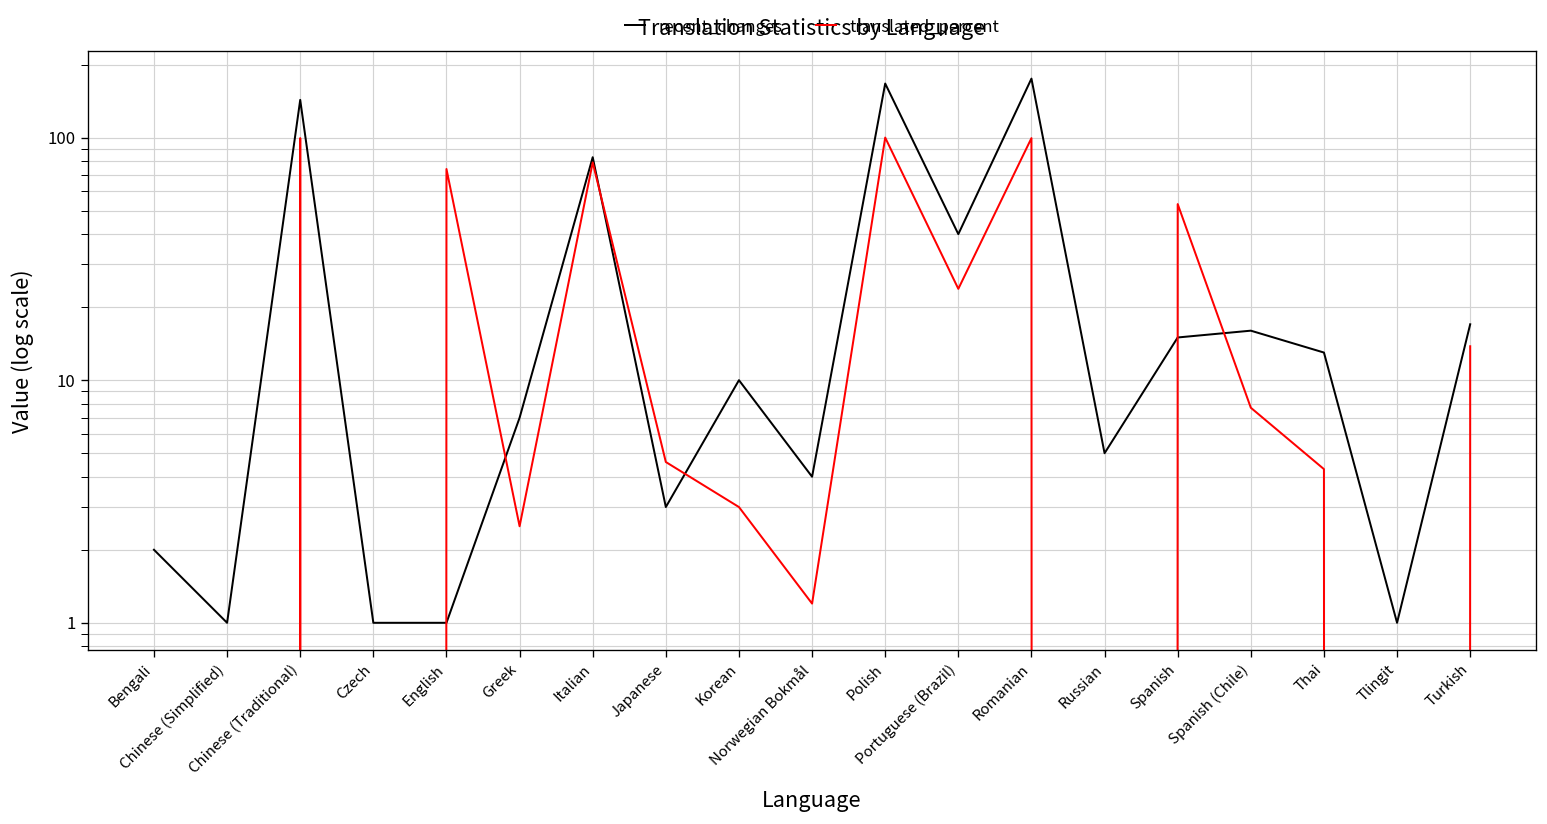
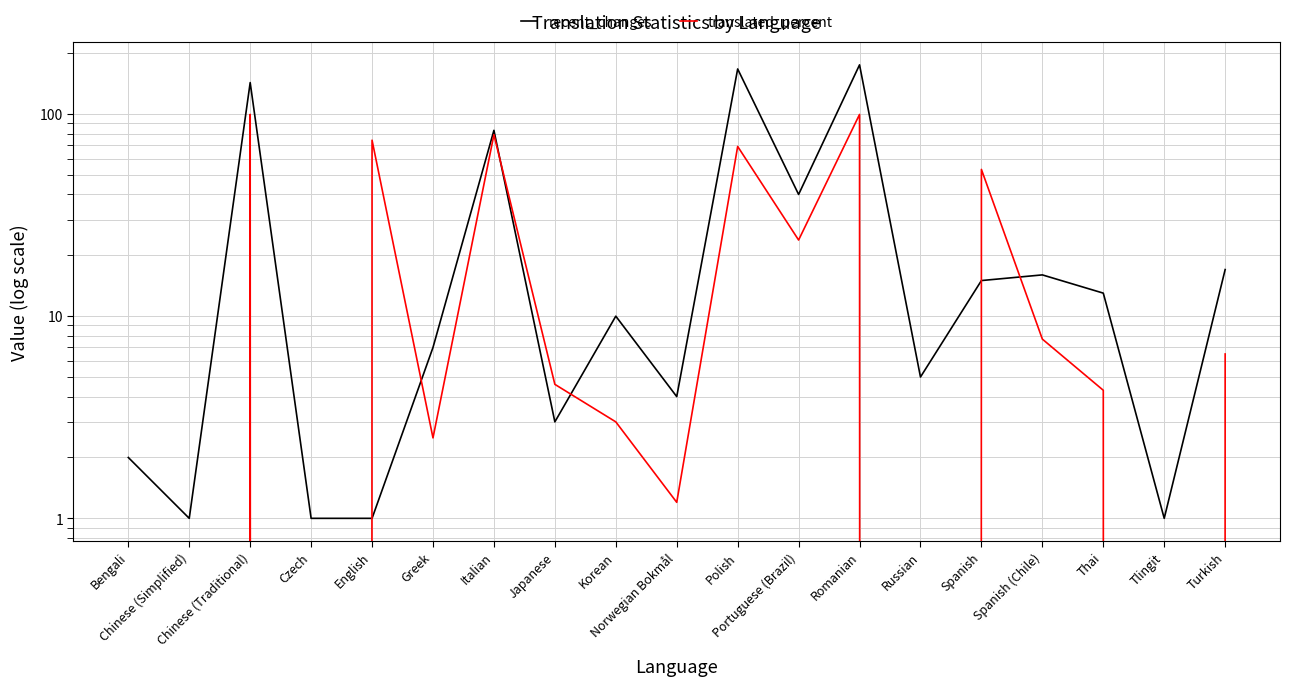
  {
    "recent_changes": {
      "Bengali": 2.0,
      "Chinese (Simplified)": 1.0,
      "Chinese (Traditional)": 140,
      "Czech": 1.0,
      "English": 1.0,
      "Greek": 7.0,
      "Italian": 83,
      "Japanese": 3.0,
      "Korean": 10,
      "Norwegian Bokmål": 4.0,
      "Polish": 170,
      "Portuguese (Brazil)": 40,
      "Romanian": 180,
      "Russian": 5.0,
      "Spanish": 15,
      "Spanish (Chile)": 16,
      "Thai": 13,
      "Tlingit": 1.0,
      "Turkish": 17
    },
    "translated_percent": {
      "Chinese (Traditional)": 100,
      "English": 74,
      "Greek": 2.5,
      "Italian": 79,
      "Japanese": 4.6,
      "Korean": 3.0,
      "Norwegian Bokmål": 1.2,
-     "Polish": 100,
+     "Polish": 69,
      "Portuguese (Brazil)": 24,
      "Romanian": 100,
      "Spanish": 53,
      "Spanish (Chile)": 7.7,
      "Thai": 4.3,
-     "Turkish": 14
+     "Turkish": 6.5
    }
  }
